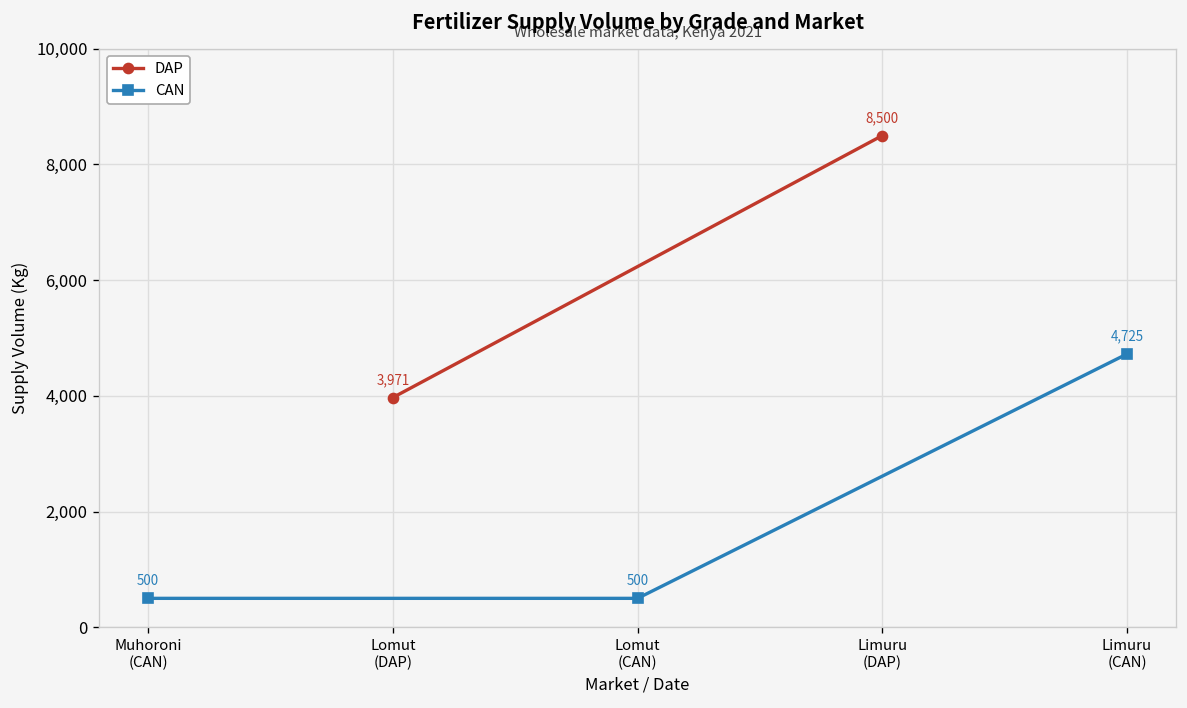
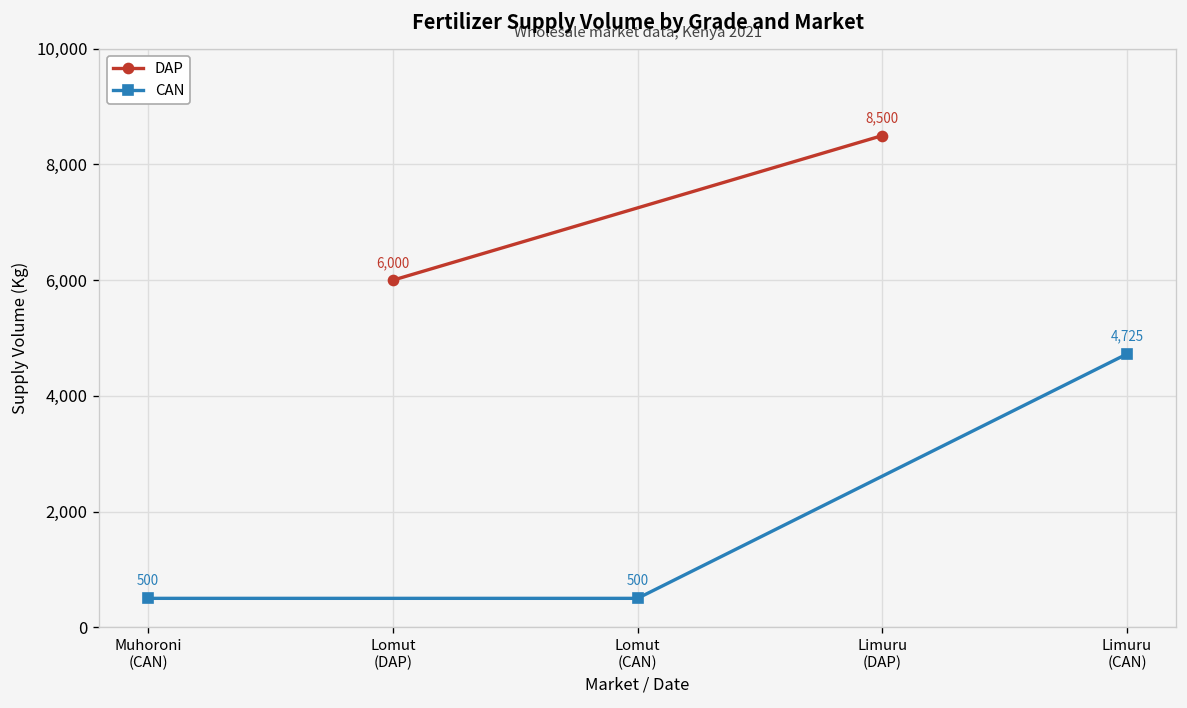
  {
    "DAP": {
-     "Lomut (DAP)": "3,971",
+     "Lomut (DAP)": "6,000",
      "Limuru (DAP)": "8,500"
    },
    "CAN": {
      "Muhoroni (CAN)": "500",
      "Lomut (CAN)": "500",
      "Limuru (CAN)": "4,725"
    }
  }
